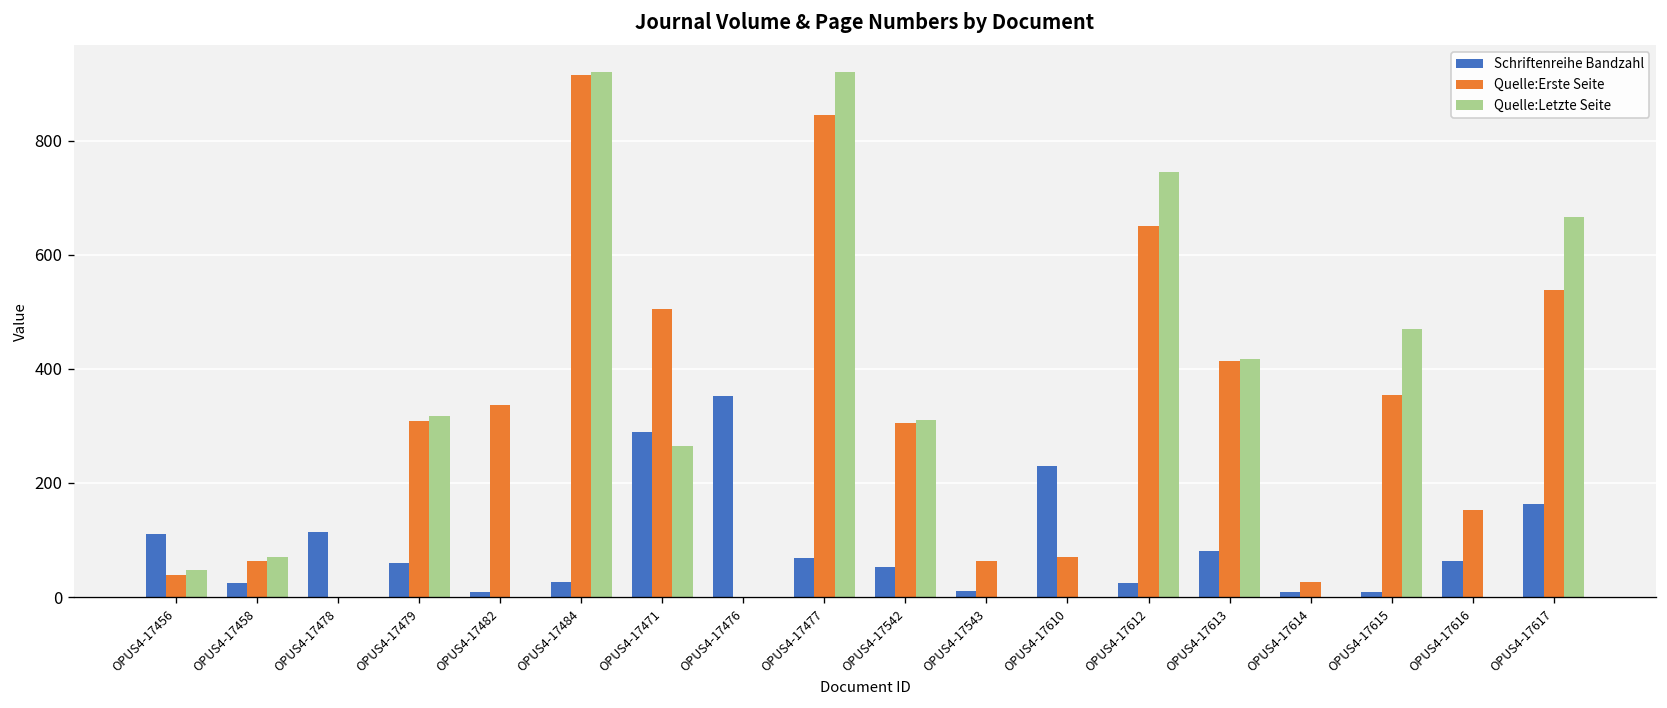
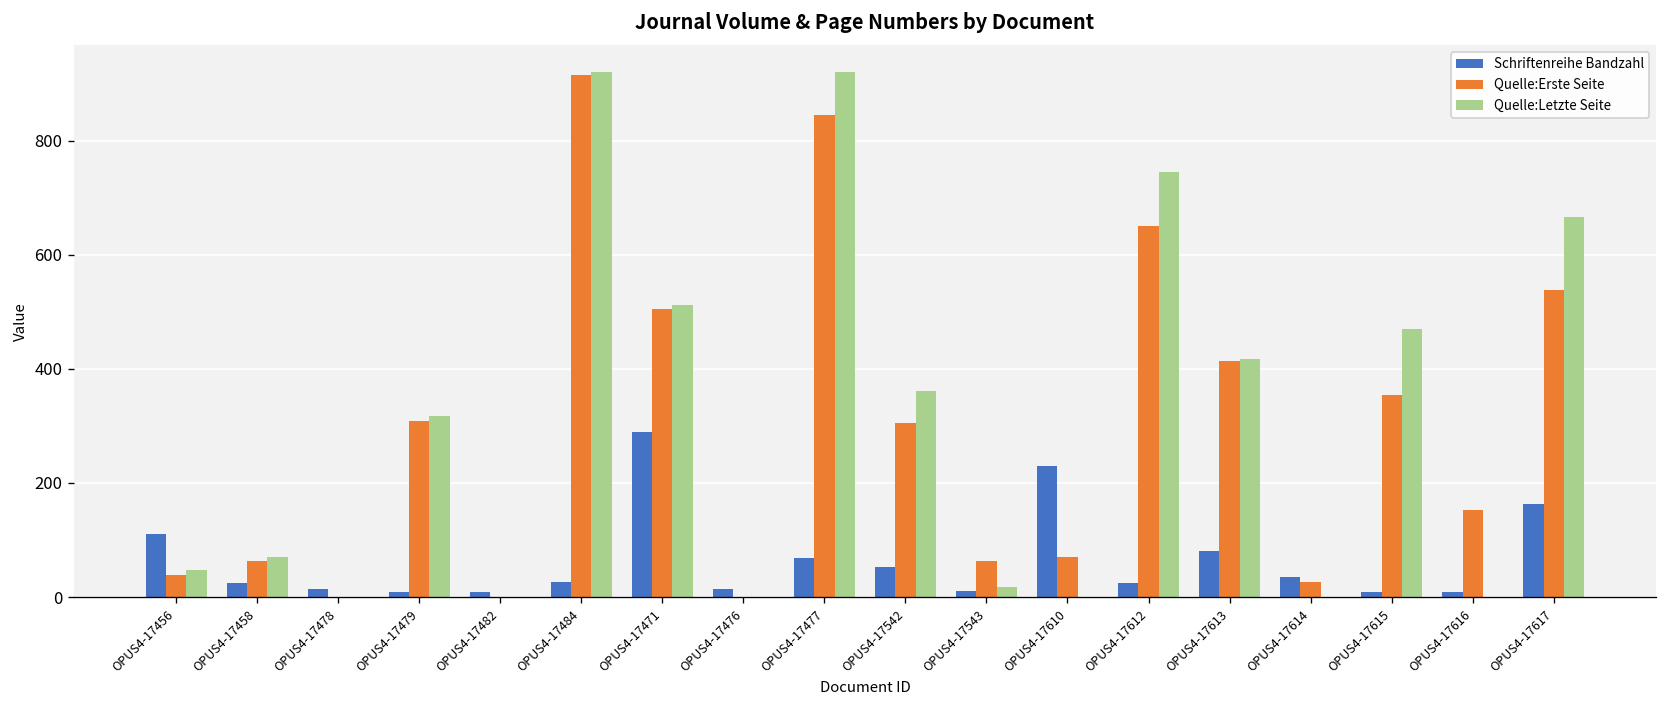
  {
    "Schriftenreihe Bandzahl": {
      "OPUS4-17456": 110,
      "OPUS4-17458": 30,
-     "OPUS4-17478": 110,
-     "OPUS4-17479": 60,
+     "OPUS4-17478": 10,
+     "OPUS4-17479": 10,
      "OPUS4-17482": 10,
      "OPUS4-17484": 30,
      "OPUS4-17471": 290,
-     "OPUS4-17476": 350,
+     "OPUS4-17476": 10,
      "OPUS4-17477": 70,
      "OPUS4-17542": 50,
      "OPUS4-17543": 10,
      "OPUS4-17610": 230,
      "OPUS4-17612": 30,
      "OPUS4-17613": 80,
-     "OPUS4-17614": 10,
+     "OPUS4-17614": 40,
      "OPUS4-17615": 10,
-     "OPUS4-17616": 60,
+     "OPUS4-17616": 10,
      "OPUS4-17617": 160
    },
    "Quelle:Erste Seite": {
      "OPUS4-17456": 40,
      "OPUS4-17458": 60,
      "OPUS4-17478": 0,
      "OPUS4-17479": 310,
-     "OPUS4-17482": 340,
+     "OPUS4-17482": 0,
      "OPUS4-17484": 920,
      "OPUS4-17471": 510,
      "OPUS4-17476": 0,
      "OPUS4-17477": 850,
      "OPUS4-17542": 310,
      "OPUS4-17543": 60,
      "OPUS4-17610": 70,
      "OPUS4-17612": 650,
      "OPUS4-17613": 410,
      "OPUS4-17614": 30,
      "OPUS4-17615": 360,
      "OPUS4-17616": 150,
      "OPUS4-17617": 540
    },
    "Quelle:Letzte Seite": {
      "OPUS4-17456": 50,
      "OPUS4-17458": 70,
      "OPUS4-17478": 0,
      "OPUS4-17479": 320,
      "OPUS4-17482": 0,
      "OPUS4-17484": 920,
-     "OPUS4-17471": 270,
+     "OPUS4-17471": 510,
      "OPUS4-17476": 0,
      "OPUS4-17477": 920,
-     "OPUS4-17542": 310,
-     "OPUS4-17543": 0,
+     "OPUS4-17542": 360,
+     "OPUS4-17543": 20,
      "OPUS4-17610": 0,
      "OPUS4-17612": 750,
      "OPUS4-17613": 420,
      "OPUS4-17614": 0,
      "OPUS4-17615": 470,
      "OPUS4-17616": 0,
      "OPUS4-17617": 670
    }
  }
